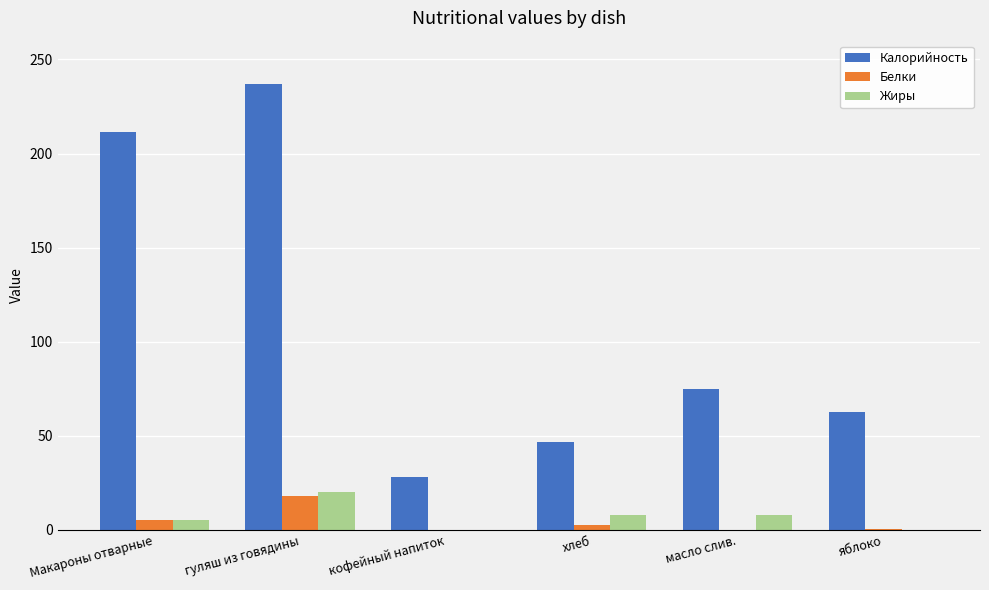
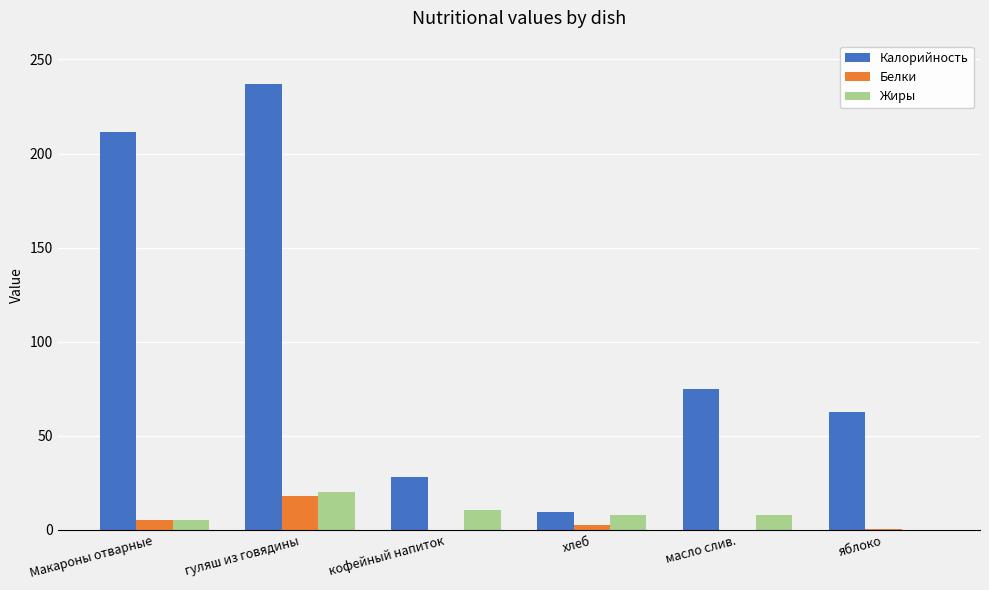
  {
    "Калорийность": {
      "Макароны отварные": 212,
      "гуляш из говядины": 237,
      "кофейный напиток": 28,
-     "хлеб": 47,
+     "хлеб": 10,
      "масло слив.": 75,
      "яблоко": 62
    },
    "Белки": {
      "Макароны отварные": 5,
      "гуляш из говядины": 18,
      "кофейный напиток": 0,
      "хлеб": 3,
      "масло слив.": 0
    },
    "Жиры": {
      "Макароны отварные": 5,
      "гуляш из говядины": 20,
-     "кофейный напиток": 0,
+     "кофейный напиток": 10,
      "хлеб": 8,
      "масло слив.": 8
    }
  }
